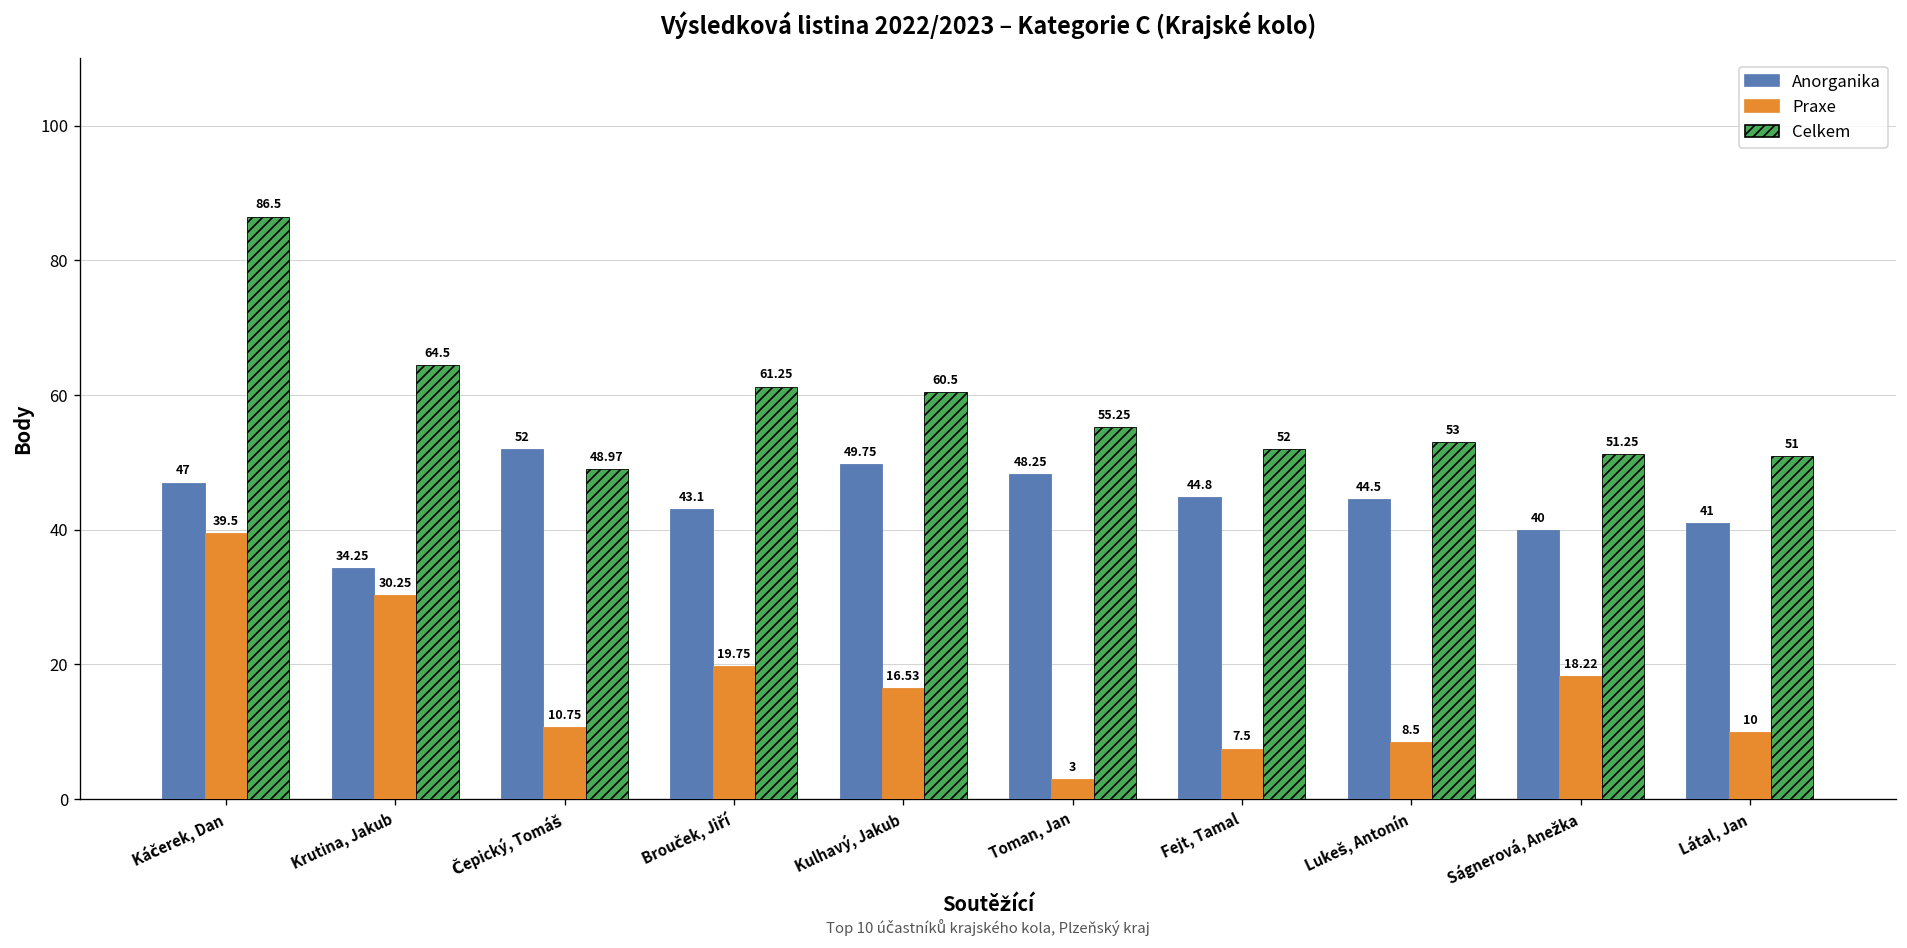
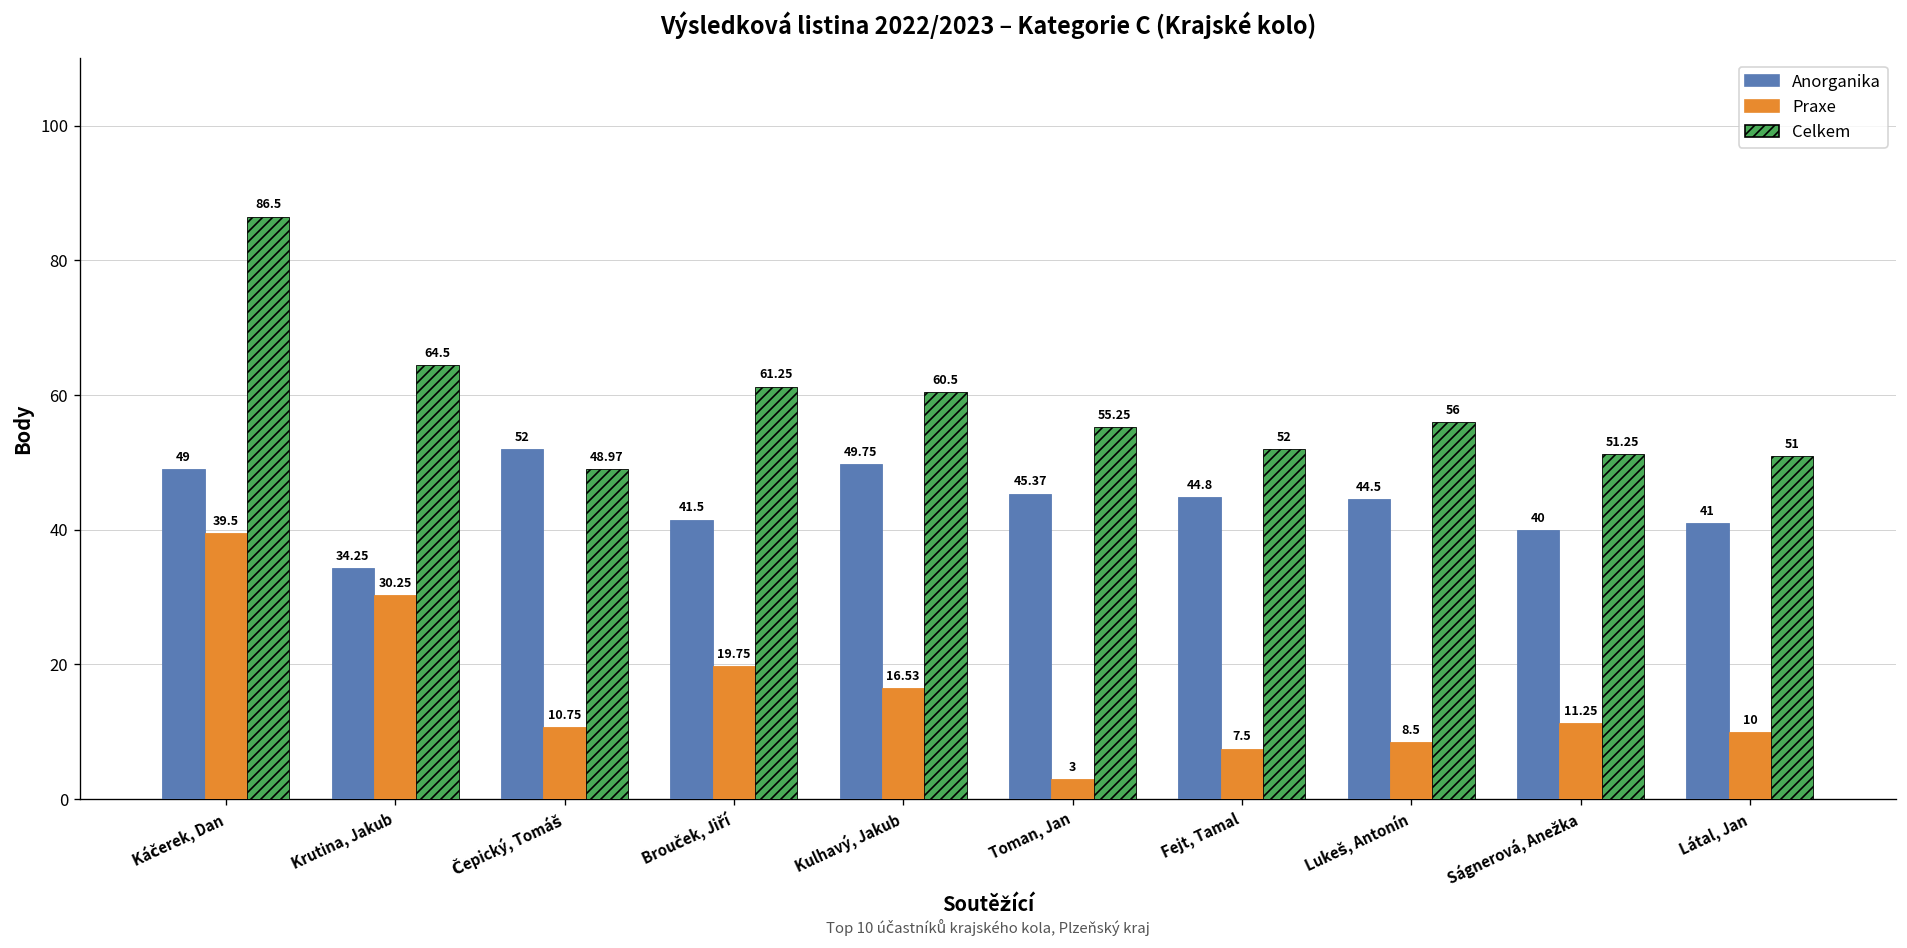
  {
    "Anorganika": {
-     "Káčerek, Dan": 47,
+     "Káčerek, Dan": 49,
      "Krutina, Jakub": 34.25,
      "Čepický, Tomáš": 52,
-     "Brouček, Jiří": 43.1,
+     "Brouček, Jiří": 41.5,
      "Kulhavý, Jakub": 49.75,
-     "Toman, Jan": 48.25,
+     "Toman, Jan": 45.37,
      "Fejt, Tamal": 44.8,
      "Lukeš, Antonín": 44.5,
      "Ságnerová, Anežka": 40,
      "Látal, Jan": 41
    },
    "Praxe": {
      "Káčerek, Dan": 39.5,
      "Krutina, Jakub": 30.25,
      "Čepický, Tomáš": 10.75,
      "Brouček, Jiří": 19.75,
      "Kulhavý, Jakub": 16.53,
      "Toman, Jan": 3,
      "Fejt, Tamal": 7.5,
      "Lukeš, Antonín": 8.5,
-     "Ságnerová, Anežka": 18.22,
+     "Ságnerová, Anežka": 11.25,
      "Látal, Jan": 10
    },
    "Celkem": {
      "Káčerek, Dan": 86.5,
      "Krutina, Jakub": 64.5,
      "Čepický, Tomáš": 48.97,
      "Brouček, Jiří": 61.25,
      "Kulhavý, Jakub": 60.5,
      "Toman, Jan": 55.25,
      "Fejt, Tamal": 52,
-     "Lukeš, Antonín": 53,
+     "Lukeš, Antonín": 56,
      "Ságnerová, Anežka": 51.25,
      "Látal, Jan": 51
    }
  }
